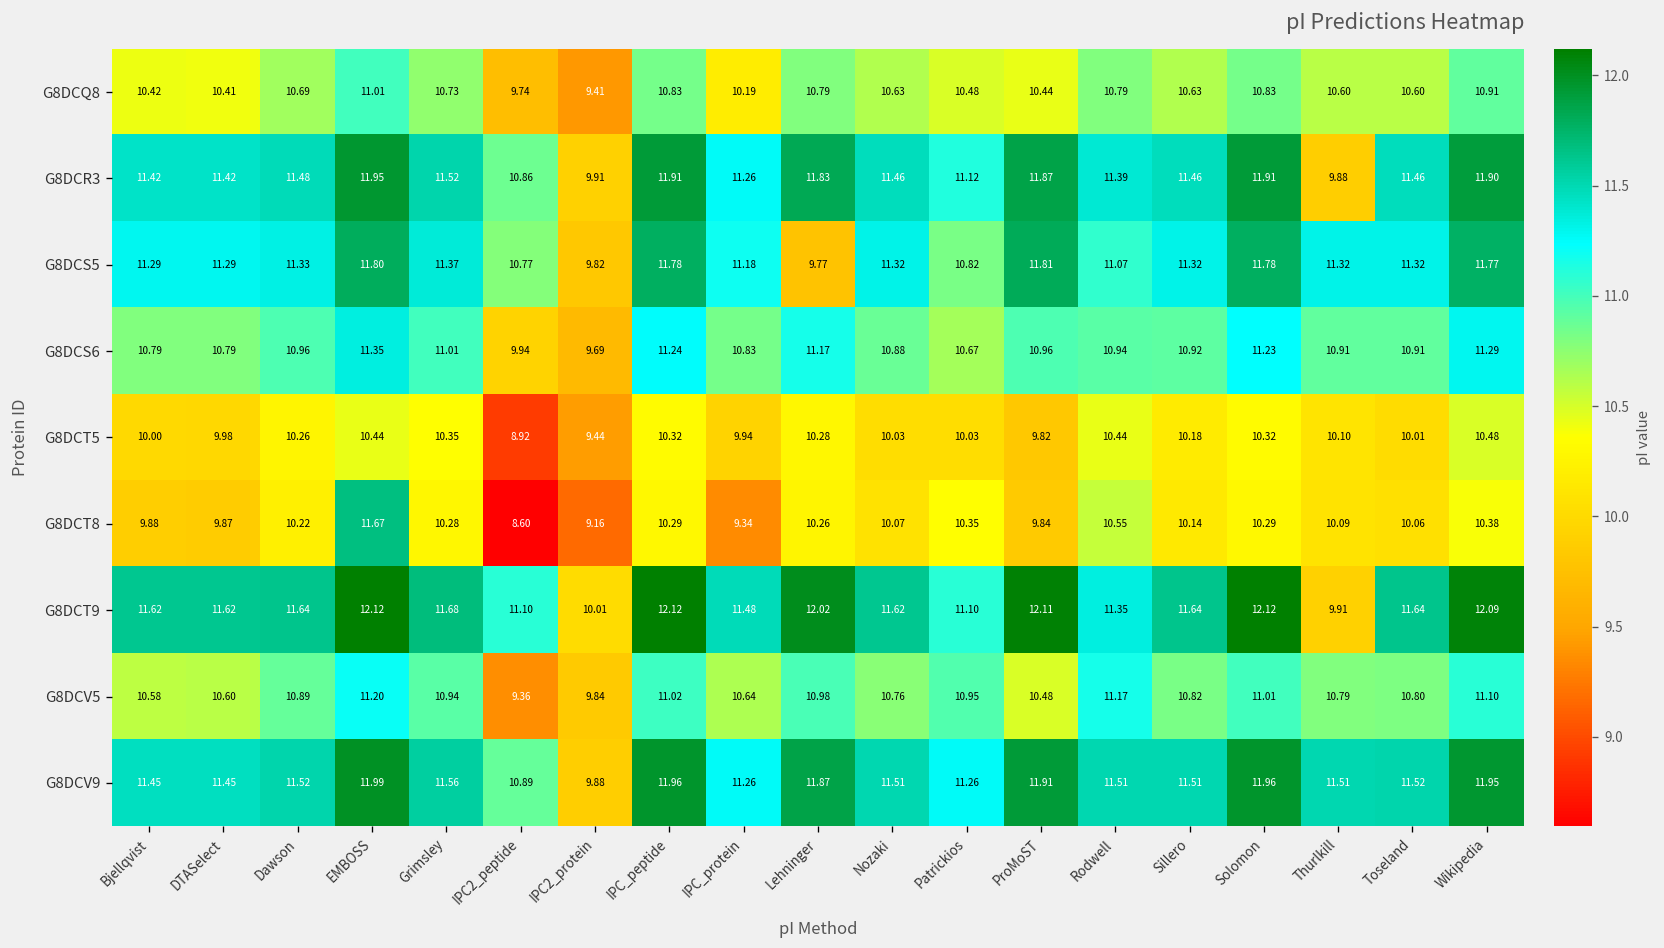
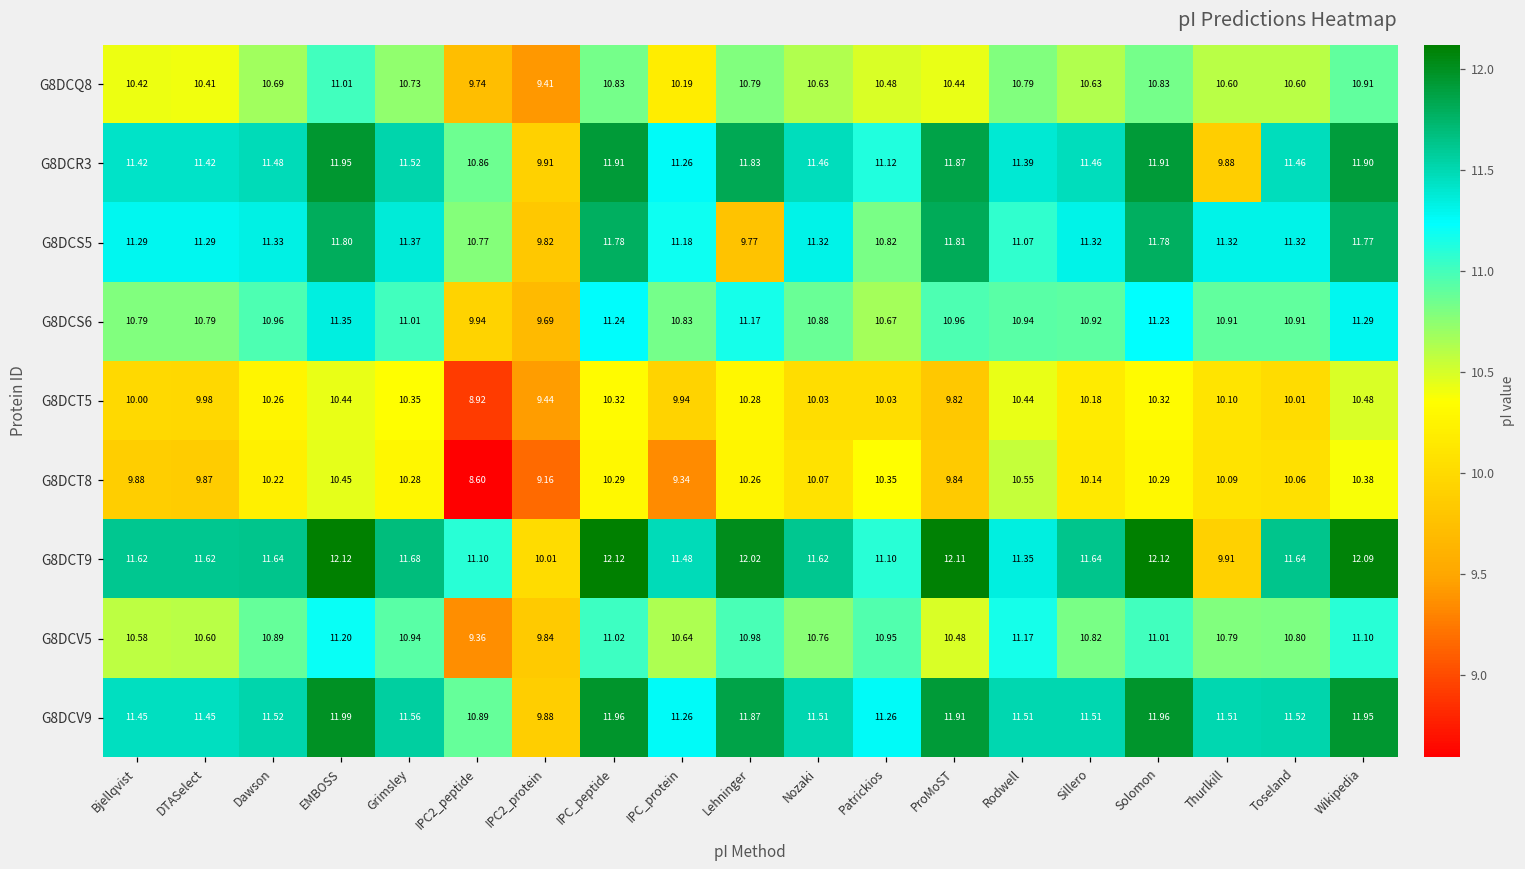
  {
    "G8DCQ8": {
      "Bjellqvist": 10.42,
      "DTASelect": 10.41,
      "Dawson": 10.69,
      "EMBOSS": 11.01,
      "Grimsley": 10.73,
      "IPC2_peptide": 9.74,
      "IPC2_protein": 9.41,
      "IPC_peptide": 10.83,
      "IPC_protein": 10.19,
      "Lehninger": 10.79,
      "Nozaki": 10.63,
      "Patrickios": 10.48,
      "ProMoST": 10.44,
      "Rodwell": 10.79,
      "Sillero": 10.63,
      "Solomon": 10.83,
      "Thurlkill": 10.60,
      "Toseland": 10.60,
      "Wikipedia": 10.91
    },
    "G8DCR3": {
      "Bjellqvist": 11.42,
      "DTASelect": 11.42,
      "Dawson": 11.48,
      "EMBOSS": 11.95,
      "Grimsley": 11.52,
      "IPC2_peptide": 10.86,
      "IPC2_protein": 9.91,
      "IPC_peptide": 11.91,
      "IPC_protein": 11.26,
      "Lehninger": 11.83,
      "Nozaki": 11.46,
      "Patrickios": 11.12,
      "ProMoST": 11.87,
      "Rodwell": 11.39,
      "Sillero": 11.46,
      "Solomon": 11.91,
      "Thurlkill": 9.88,
      "Toseland": 11.46,
      "Wikipedia": 11.90
    },
    "G8DCS5": {
      "Bjellqvist": 11.29,
      "DTASelect": 11.29,
      "Dawson": 11.33,
      "EMBOSS": 11.80,
      "Grimsley": 11.37,
      "IPC2_peptide": 10.77,
      "IPC2_protein": 9.82,
      "IPC_peptide": 11.78,
      "IPC_protein": 11.18,
      "Lehninger": 9.77,
      "Nozaki": 11.32,
      "Patrickios": 10.82,
      "ProMoST": 11.81,
      "Rodwell": 11.07,
      "Sillero": 11.32,
      "Solomon": 11.78,
      "Thurlkill": 11.32,
      "Toseland": 11.32,
      "Wikipedia": 11.77
    },
    "G8DCS6": {
      "Bjellqvist": 10.79,
      "DTASelect": 10.79,
      "Dawson": 10.96,
      "EMBOSS": 11.35,
      "Grimsley": 11.01,
      "IPC2_peptide": 9.94,
      "IPC2_protein": 9.69,
      "IPC_peptide": 11.24,
      "IPC_protein": 10.83,
      "Lehninger": 11.17,
      "Nozaki": 10.88,
      "Patrickios": 10.67,
      "ProMoST": 10.96,
      "Rodwell": 10.94,
      "Sillero": 10.92,
      "Solomon": 11.23,
      "Thurlkill": 10.91,
      "Toseland": 10.91,
      "Wikipedia": 11.29
    },
    "G8DCT5": {
      "Bjellqvist": 10.00,
      "DTASelect": 9.98,
      "Dawson": 10.26,
      "EMBOSS": 10.44,
      "Grimsley": 10.35,
      "IPC2_peptide": 8.92,
      "IPC2_protein": 9.44,
      "IPC_peptide": 10.32,
      "IPC_protein": 9.94,
      "Lehninger": 10.28,
      "Nozaki": 10.03,
      "Patrickios": 10.03,
      "ProMoST": 9.82,
      "Rodwell": 10.44,
      "Sillero": 10.18,
      "Solomon": 10.32,
      "Thurlkill": 10.10,
      "Toseland": 10.01,
      "Wikipedia": 10.48
    },
    "G8DCT8": {
      "Bjellqvist": 9.88,
      "DTASelect": 9.87,
      "Dawson": 10.22,
-     "EMBOSS": 11.67,
+     "EMBOSS": 10.45,
      "Grimsley": 10.28,
      "IPC2_peptide": 8.60,
      "IPC2_protein": 9.16,
      "IPC_peptide": 10.29,
      "IPC_protein": 9.34,
      "Lehninger": 10.26,
      "Nozaki": 10.07,
      "Patrickios": 10.35,
      "ProMoST": 9.84,
      "Rodwell": 10.55,
      "Sillero": 10.14,
      "Solomon": 10.29,
      "Thurlkill": 10.09,
      "Toseland": 10.06,
      "Wikipedia": 10.38
    },
    "G8DCT9": {
      "Bjellqvist": 11.62,
      "DTASelect": 11.62,
      "Dawson": 11.64,
      "EMBOSS": 12.12,
      "Grimsley": 11.68,
      "IPC2_peptide": 11.10,
      "IPC2_protein": 10.01,
      "IPC_peptide": 12.12,
      "IPC_protein": 11.48,
      "Lehninger": 12.02,
      "Nozaki": 11.62,
      "Patrickios": 11.10,
      "ProMoST": 12.11,
      "Rodwell": 11.35,
      "Sillero": 11.64,
      "Solomon": 12.12,
      "Thurlkill": 9.91,
      "Toseland": 11.64,
      "Wikipedia": 12.09
    },
    "G8DCV5": {
      "Bjellqvist": 10.58,
      "DTASelect": 10.60,
      "Dawson": 10.89,
      "EMBOSS": 11.20,
      "Grimsley": 10.94,
      "IPC2_peptide": 9.36,
      "IPC2_protein": 9.84,
      "IPC_peptide": 11.02,
      "IPC_protein": 10.64,
      "Lehninger": 10.98,
      "Nozaki": 10.76,
      "Patrickios": 10.95,
      "ProMoST": 10.48,
      "Rodwell": 11.17,
      "Sillero": 10.82,
      "Solomon": 11.01,
      "Thurlkill": 10.79,
      "Toseland": 10.80,
      "Wikipedia": 11.10
    },
    "G8DCV9": {
      "Bjellqvist": 11.45,
      "DTASelect": 11.45,
      "Dawson": 11.52,
      "EMBOSS": 11.99,
      "Grimsley": 11.56,
      "IPC2_peptide": 10.89,
      "IPC2_protein": 9.88,
      "IPC_peptide": 11.96,
      "IPC_protein": 11.26,
      "Lehninger": 11.87,
      "Nozaki": 11.51,
      "Patrickios": 11.26,
      "ProMoST": 11.91,
      "Rodwell": 11.51,
      "Sillero": 11.51,
      "Solomon": 11.96,
      "Thurlkill": 11.51,
      "Toseland": 11.52,
      "Wikipedia": 11.95
    }
  }
